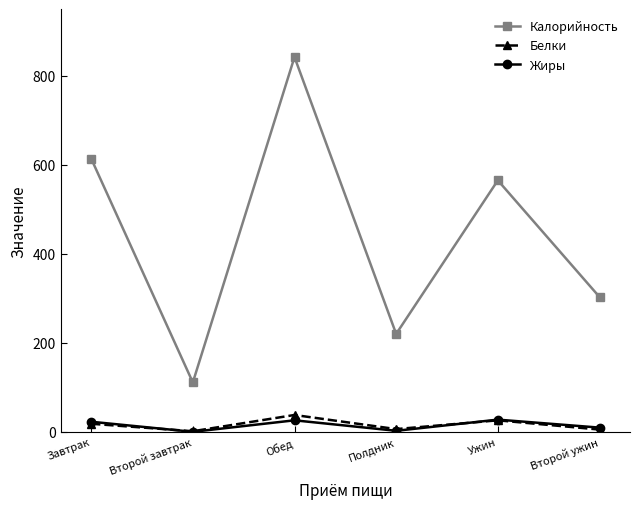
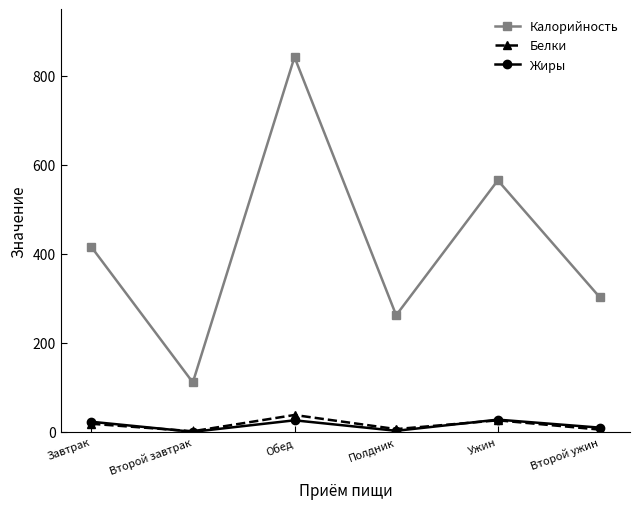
  {
    "Калорийность": {
-     "Завтрак": 610,
+     "Завтрак": 420,
      "Второй завтрак": 110,
      "Обед": 840,
-     "Полдник": 220,
+     "Полдник": 260,
      "Ужин": 570,
      "Второй ужин": 300
    }
  }
